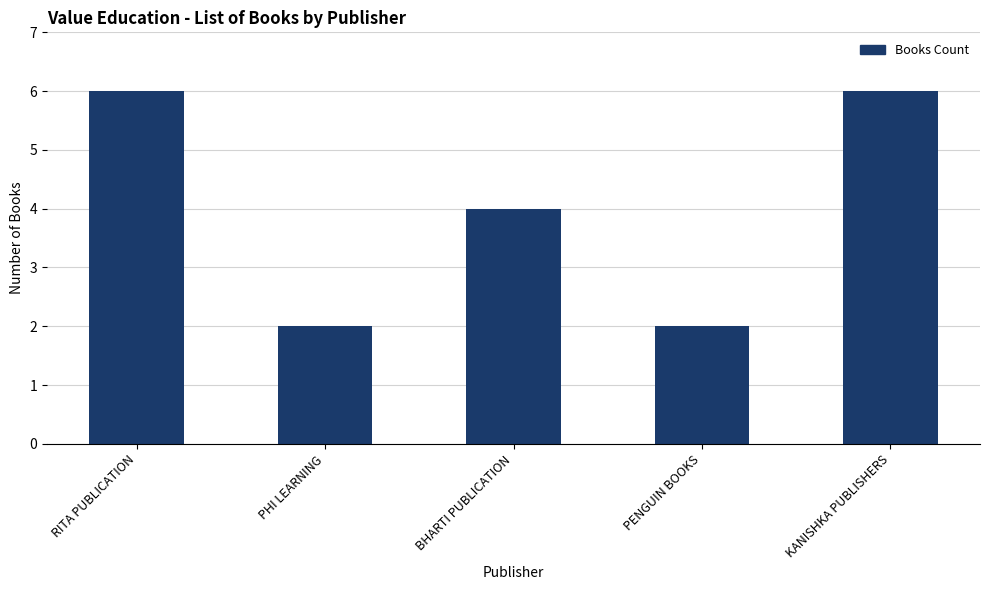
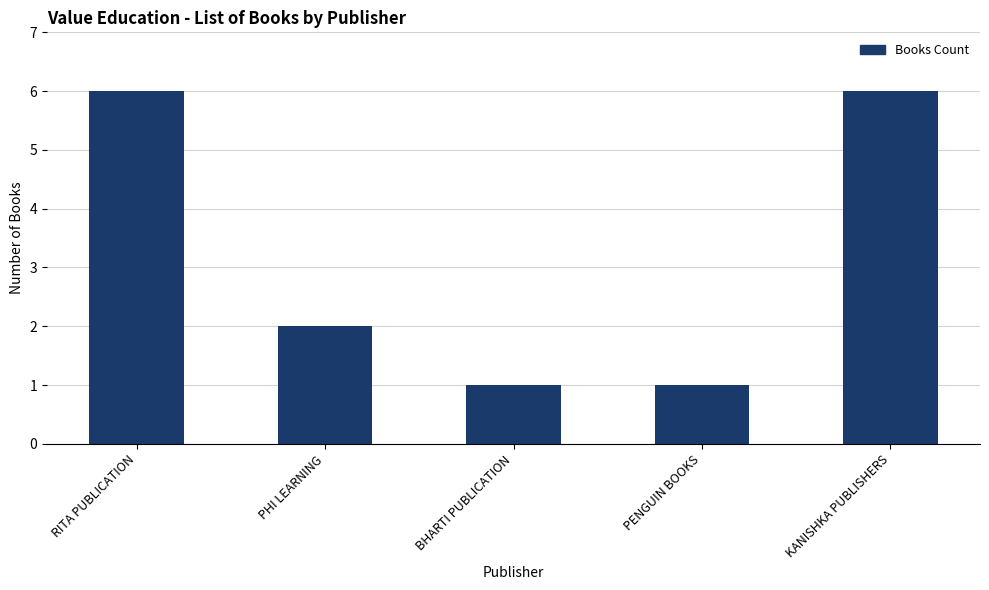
  {
    "RITA PUBLICATION": 6,
    "PHI LEARNING": 2,
-   "BHARTI PUBLICATION": 4,
-   "PENGUIN BOOKS": 2,
+   "BHARTI PUBLICATION": 1,
+   "PENGUIN BOOKS": 1,
    "KANISHKA PUBLISHERS": 6
  }
